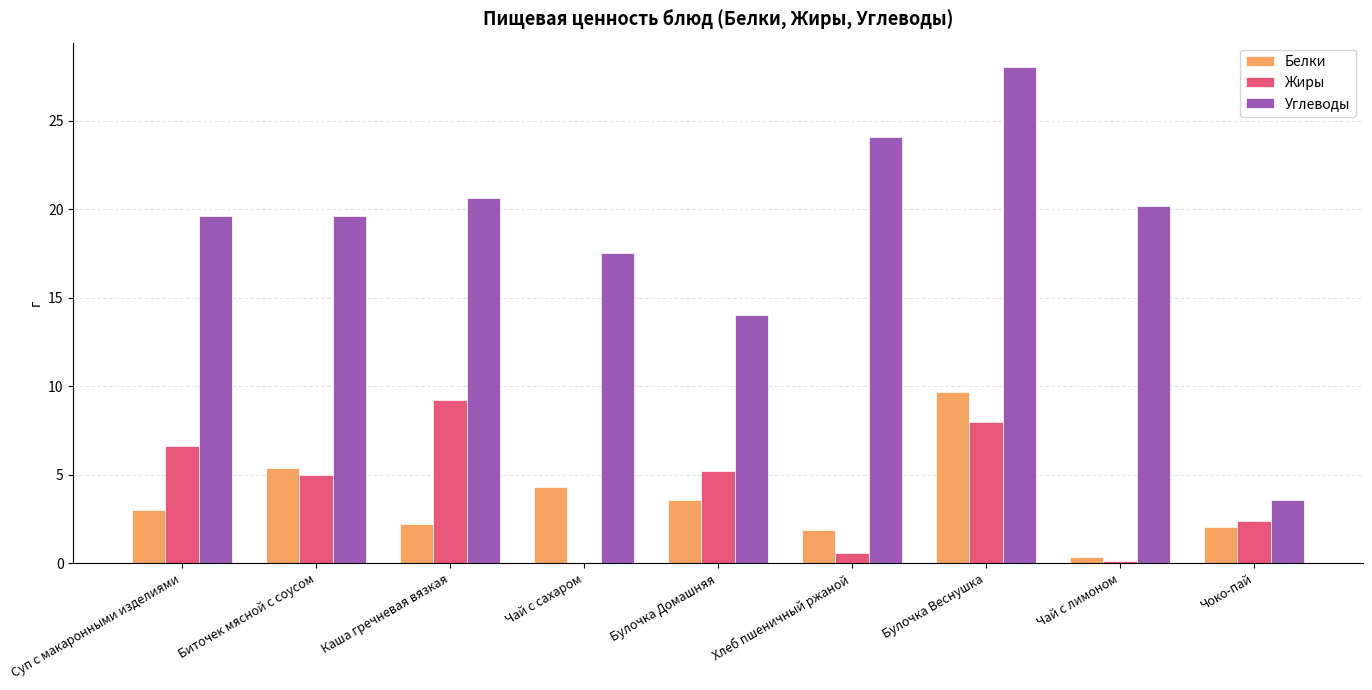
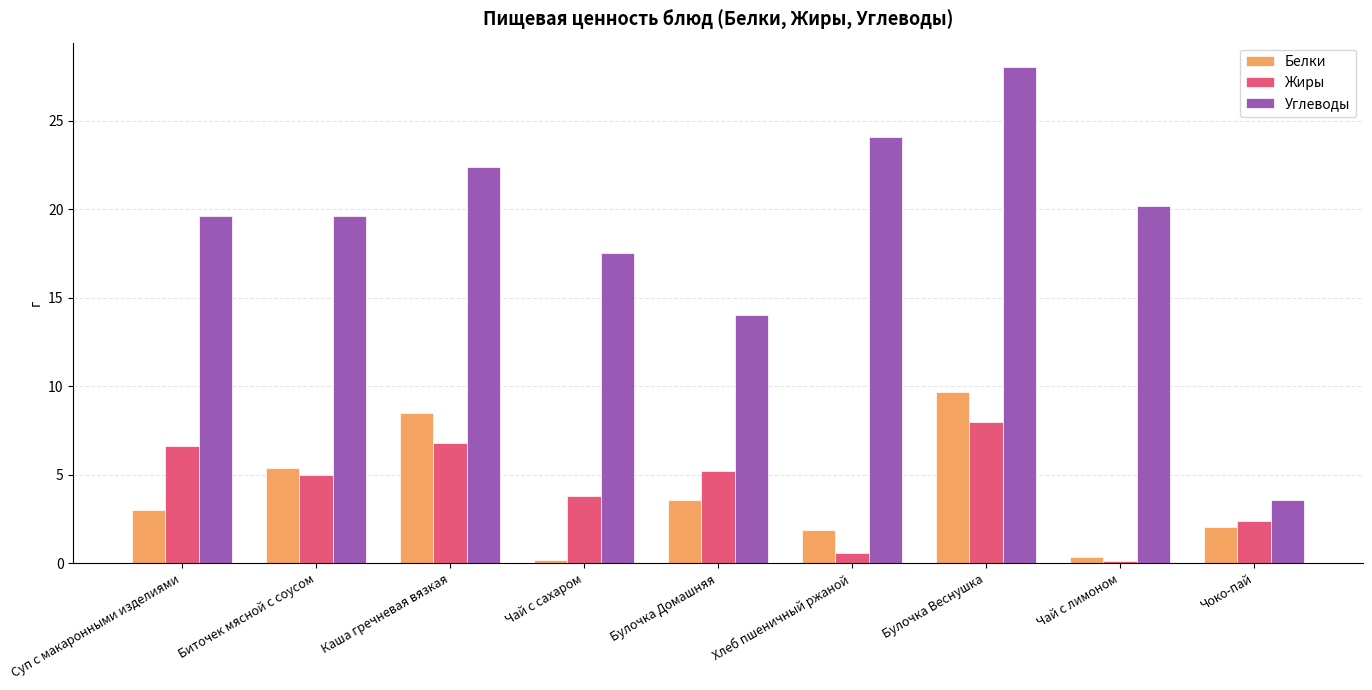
  {
    "Белки": {
      "Суп с макаронными изделиями": 3.0,
      "Биточек мясной с соусом": 5.4,
-     "Каша гречневая вязкая": 2.2,
-     "Чай с сахаром": 4.3,
+     "Каша гречневая вязкая": 8.5,
+     "Чай с сахаром": 0.2,
      "Булочка Домашняя": 3.6,
      "Хлеб пшеничный ржаной": 1.9,
      "Булочка Веснушка": 9.7,
      "Чай с лимоном": 0.4,
      "Чоко-пай": 2.1
    },
    "Жиры": {
      "Суп с макаронными изделиями": 6.6,
      "Биточек мясной с соусом": 5.0,
-     "Каша гречневая вязкая": 9.2,
-     "Чай с сахаром": 0.0,
+     "Каша гречневая вязкая": 6.8,
+     "Чай с сахаром": 3.8,
      "Булочка Домашняя": 5.2,
      "Хлеб пшеничный ржаной": 0.6,
      "Булочка Веснушка": 8.0,
      "Чоко-пай": 2.4
    },
    "Углеводы": {
      "Суп с макаронными изделиями": 19.6,
      "Биточек мясной с соусом": 19.6,
-     "Каша гречневая вязкая": 20.6,
+     "Каша гречневая вязкая": 22.4,
      "Чай с сахаром": 17.5,
      "Булочка Домашняя": 14.0,
      "Хлеб пшеничный ржаной": 24.1,
      "Булочка Веснушка": 28.0,
      "Чай с лимоном": 20.2,
      "Чоко-пай": 3.6
    }
  }
